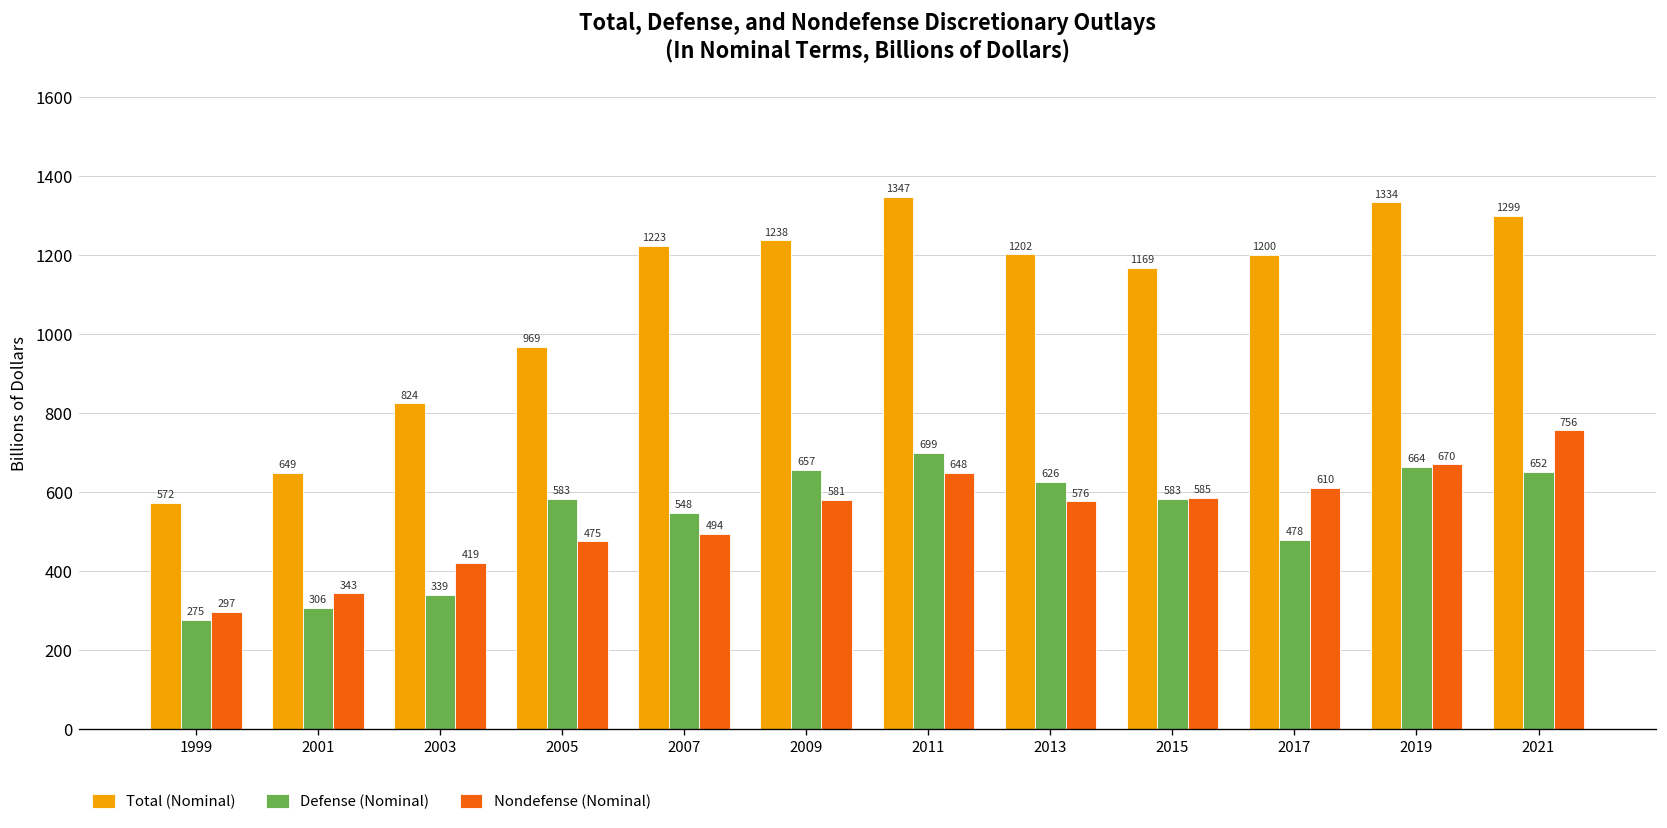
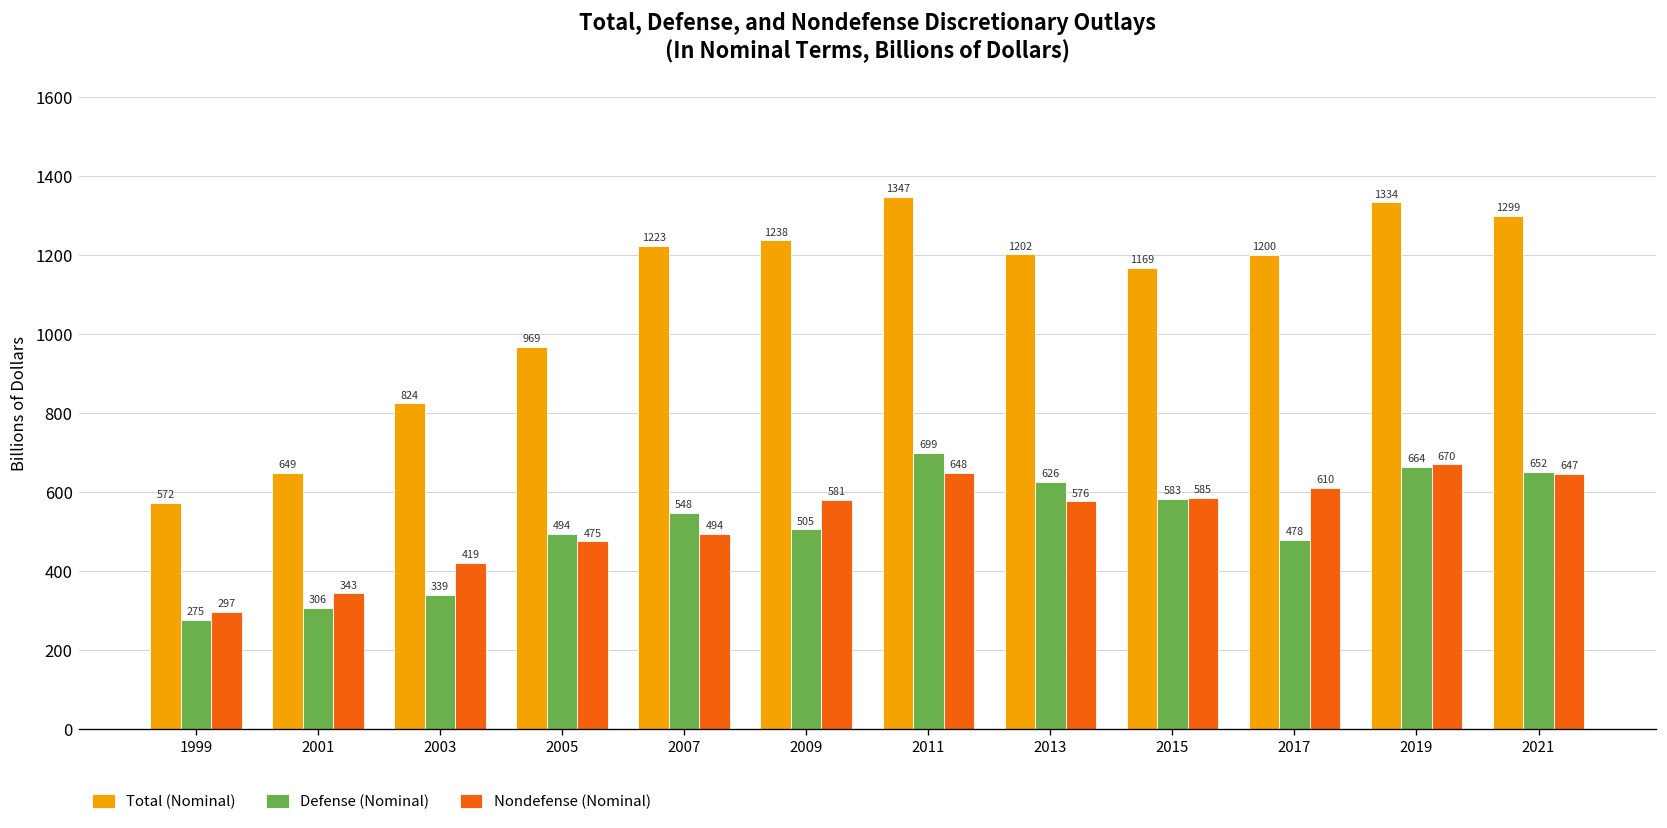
  {
    "Total (Nominal)": {
      "1999": 572,
      "2001": 649,
      "2003": 824,
      "2005": 969,
      "2007": 1223,
      "2009": 1238,
      "2011": 1347,
      "2013": 1202,
      "2015": 1169,
      "2017": 1200,
      "2019": 1334,
      "2021": 1299
    },
    "Defense (Nominal)": {
      "1999": 275,
      "2001": 306,
      "2003": 339,
-     "2005": 583,
+     "2005": 494,
      "2007": 548,
-     "2009": 657,
+     "2009": 505,
      "2011": 699,
      "2013": 626,
      "2015": 583,
      "2017": 478,
      "2019": 664,
      "2021": 652
    },
    "Nondefense (Nominal)": {
      "1999": 297,
      "2001": 343,
      "2003": 419,
      "2005": 475,
      "2007": 494,
      "2009": 581,
      "2011": 648,
      "2013": 576,
      "2015": 585,
      "2017": 610,
      "2019": 670,
-     "2021": 756
+     "2021": 647
    }
  }
